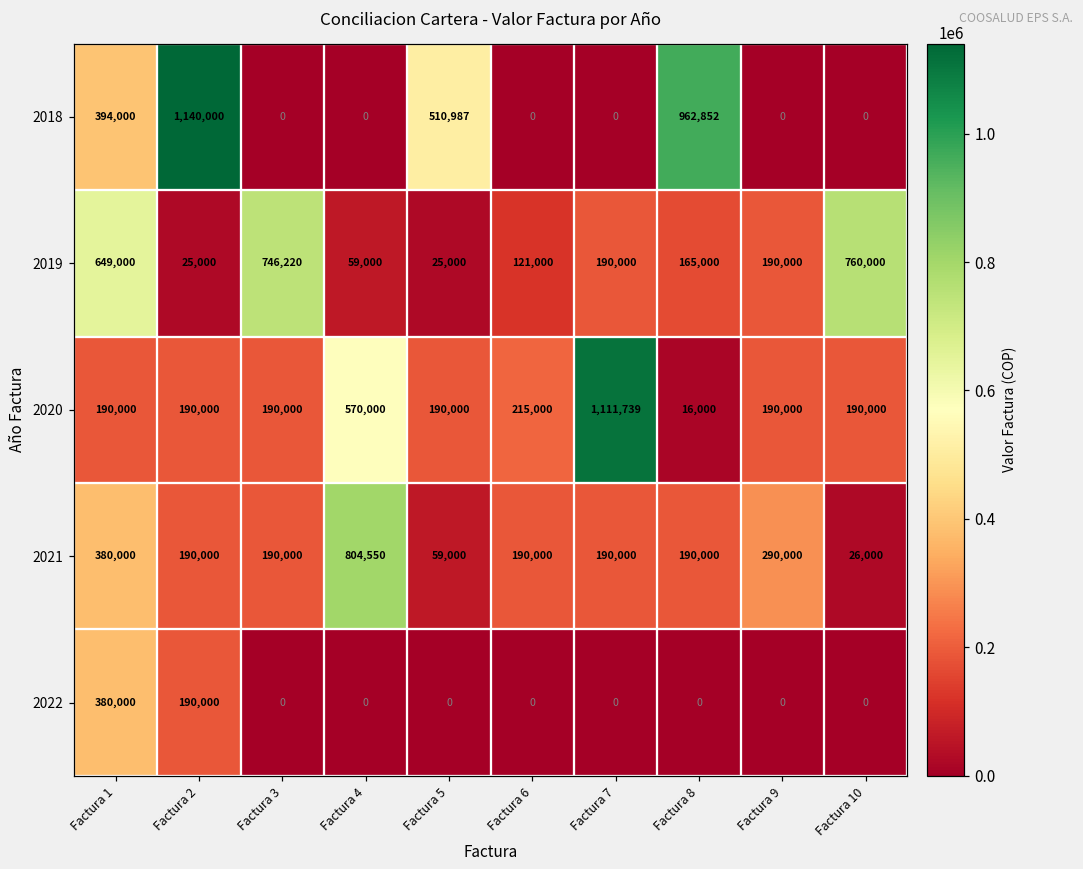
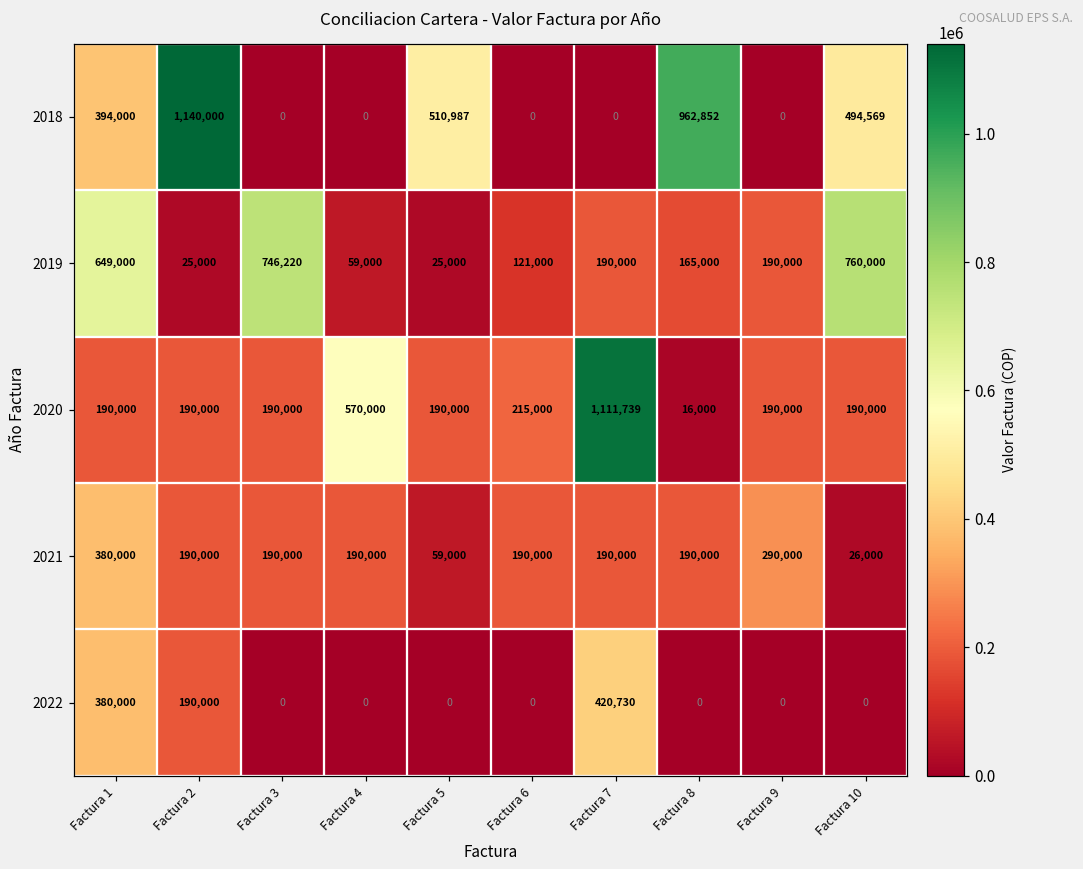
  {
    "2018": {
      "Factura 1": "394,000",
      "Factura 2": "1,140,000",
      "Factura 3": "0",
      "Factura 4": "0",
      "Factura 5": "510,987",
      "Factura 6": "0",
      "Factura 7": "0",
      "Factura 8": "962,852",
      "Factura 9": "0",
-     "Factura 10": "0"
+     "Factura 10": "494,569"
    },
    "2019": {
      "Factura 1": "649,000",
      "Factura 2": "25,000",
      "Factura 3": "746,220",
      "Factura 4": "59,000",
      "Factura 5": "25,000",
      "Factura 6": "121,000",
      "Factura 7": "190,000",
      "Factura 8": "165,000",
      "Factura 9": "190,000",
      "Factura 10": "760,000"
    },
    "2020": {
      "Factura 1": "190,000",
      "Factura 2": "190,000",
      "Factura 3": "190,000",
      "Factura 4": "570,000",
      "Factura 5": "190,000",
      "Factura 6": "215,000",
      "Factura 7": "1,111,739",
      "Factura 8": "16,000",
      "Factura 9": "190,000",
      "Factura 10": "190,000"
    },
    "2021": {
      "Factura 1": "380,000",
      "Factura 2": "190,000",
      "Factura 3": "190,000",
-     "Factura 4": "804,550",
+     "Factura 4": "190,000",
      "Factura 5": "59,000",
      "Factura 6": "190,000",
      "Factura 7": "190,000",
      "Factura 8": "190,000",
      "Factura 9": "290,000",
      "Factura 10": "26,000"
    },
    "2022": {
      "Factura 1": "380,000",
      "Factura 2": "190,000",
      "Factura 3": "0",
      "Factura 4": "0",
      "Factura 5": "0",
      "Factura 6": "0",
-     "Factura 7": "0",
+     "Factura 7": "420,730",
      "Factura 8": "0",
      "Factura 9": "0",
      "Factura 10": "0"
    }
  }
